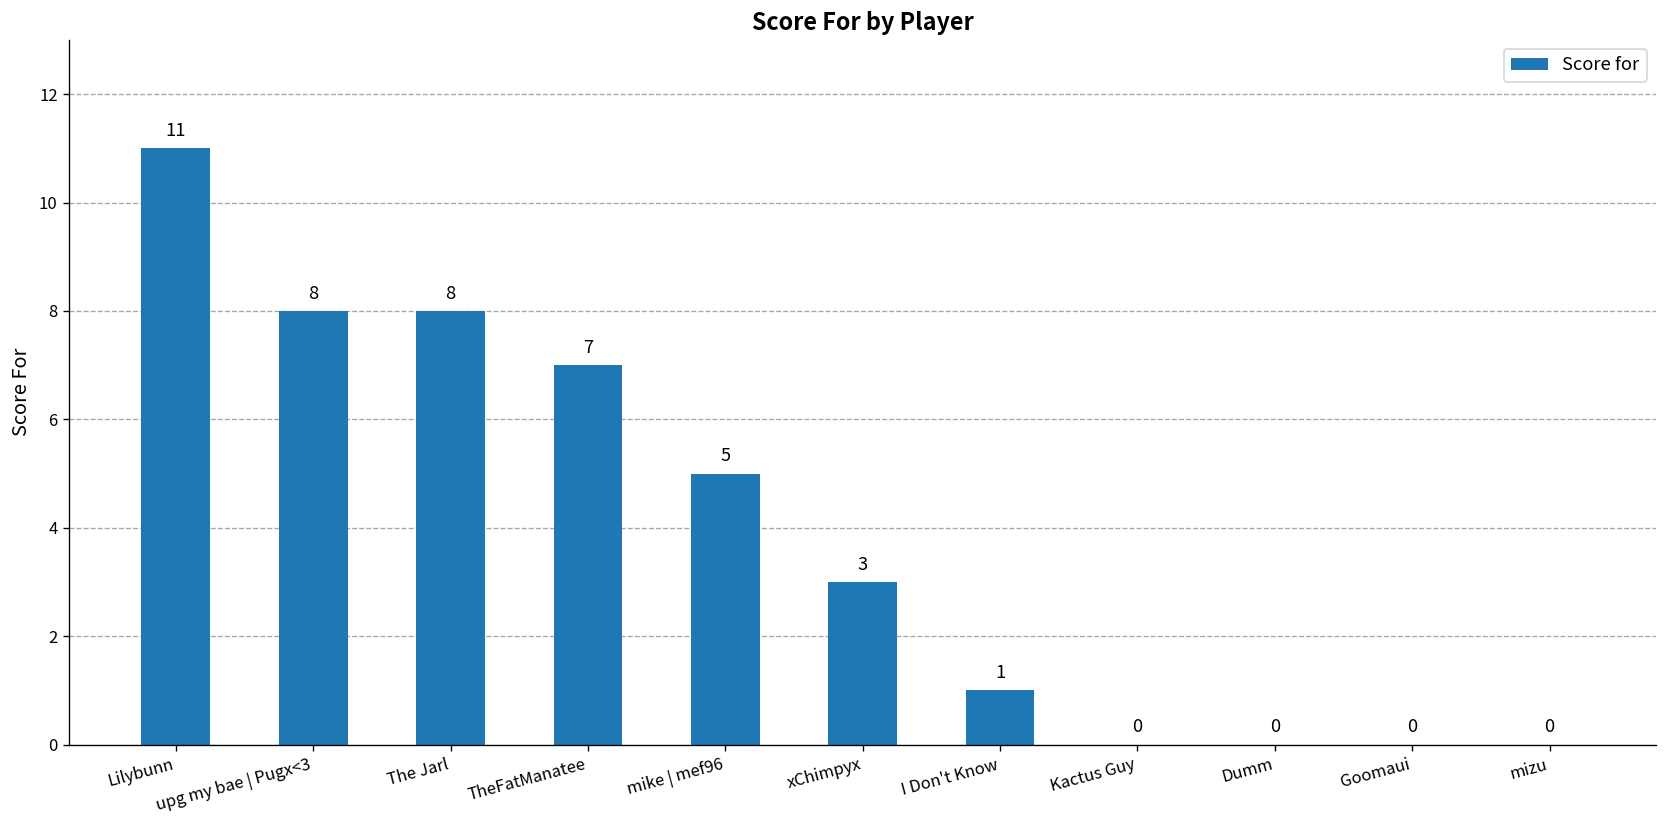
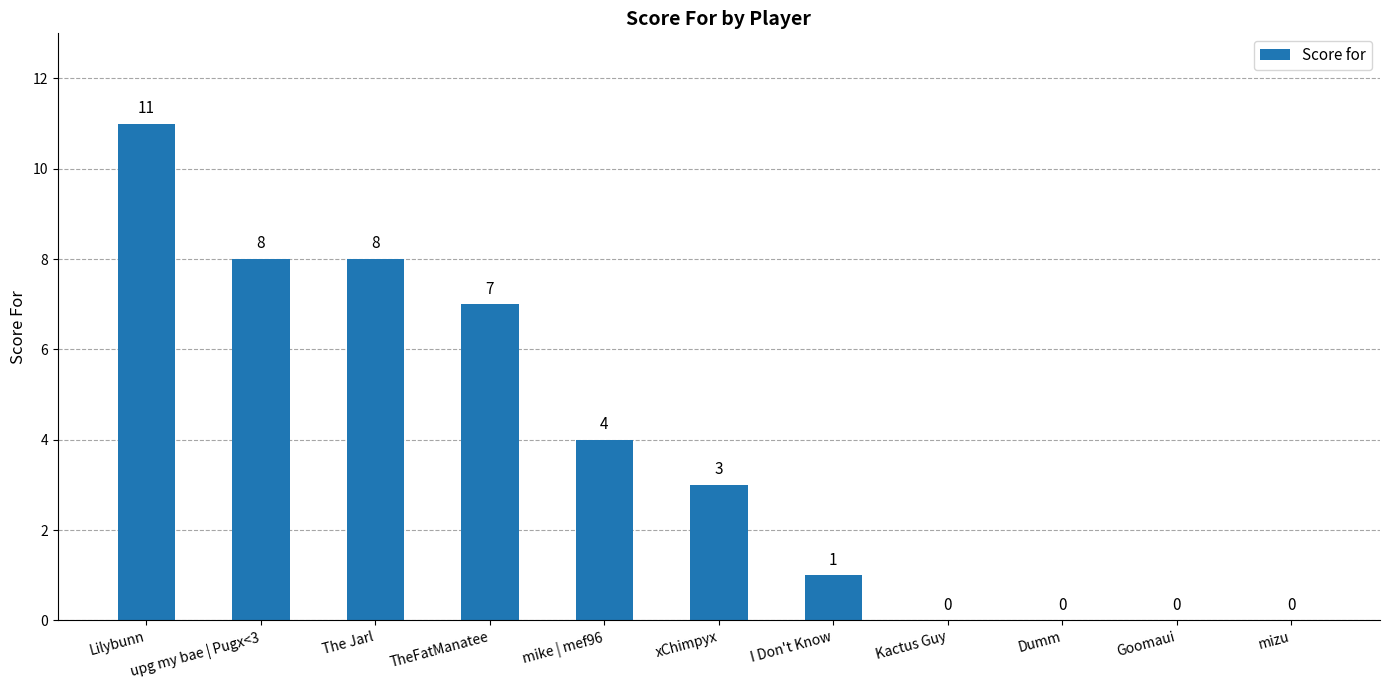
  {
    "Lilybunn": 11,
    "upg my bae | Pugx<3": 8,
    "The Jarl": 8,
    "TheFatManatee": 7,
-   "mike | mef96": 5,
+   "mike | mef96": 4,
    "xChimpyx": 3,
    "I Don't Know": 1,
    "Kactus Guy": 0,
    "Dumm": 0,
    "Goomaui": 0,
    "mizu": 0
  }
